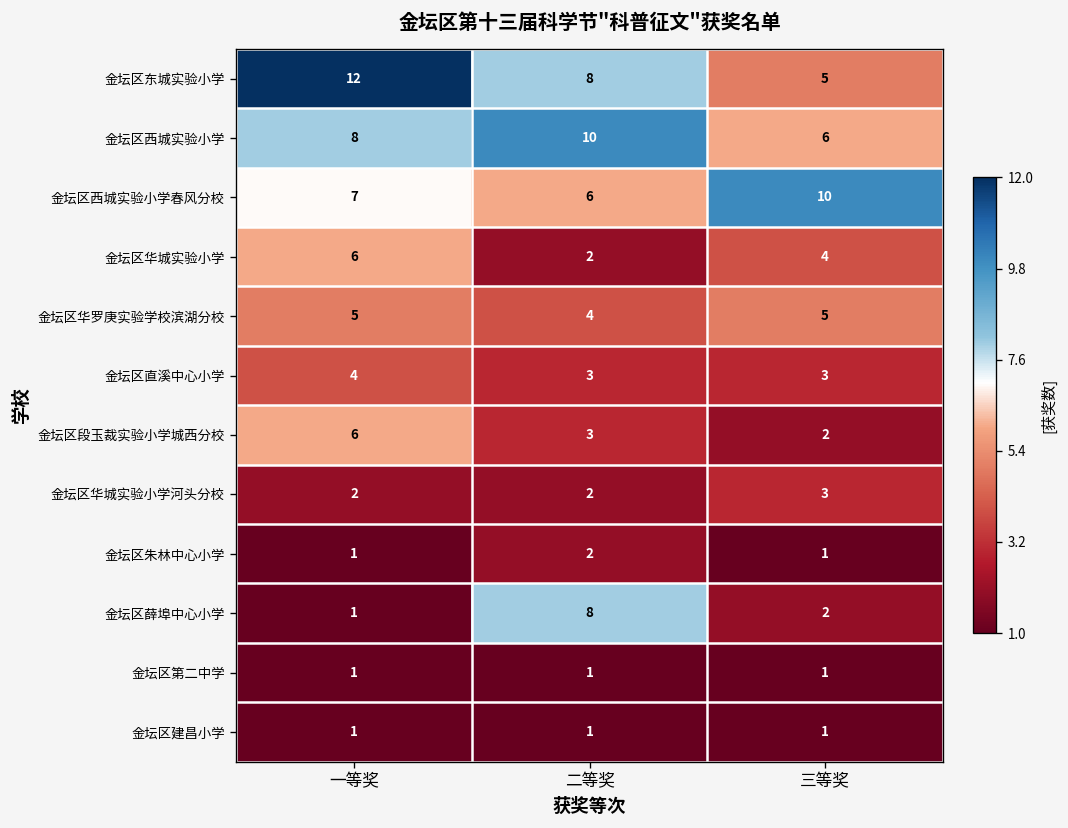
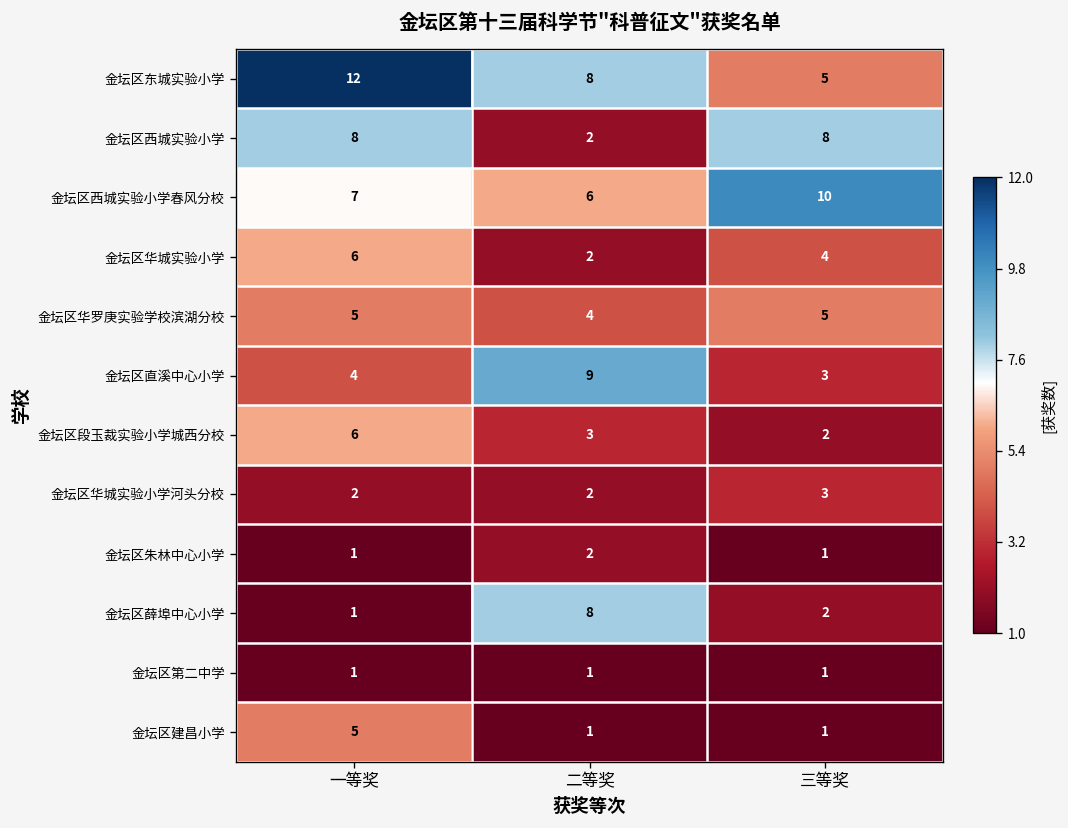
  {
    "金坛区东城实验小学": {
      "一等奖": 12,
      "二等奖": 8,
      "三等奖": 5
    },
    "金坛区西城实验小学": {
      "一等奖": 8,
-     "二等奖": 10,
-     "三等奖": 6
+     "二等奖": 2,
+     "三等奖": 8
    },
    "金坛区西城实验小学春风分校": {
      "一等奖": 7,
      "二等奖": 6,
      "三等奖": 10
    },
    "金坛区华城实验小学": {
      "一等奖": 6,
      "二等奖": 2,
      "三等奖": 4
    },
    "金坛区华罗庚实验学校滨湖分校": {
      "一等奖": 5,
      "二等奖": 4,
      "三等奖": 5
    },
    "金坛区直溪中心小学": {
      "一等奖": 4,
-     "二等奖": 3,
+     "二等奖": 9,
      "三等奖": 3
    },
    "金坛区段玉裁实验小学城西分校": {
      "一等奖": 6,
      "二等奖": 3,
      "三等奖": 2
    },
    "金坛区华城实验小学河头分校": {
      "一等奖": 2,
      "二等奖": 2,
      "三等奖": 3
    },
    "金坛区朱林中心小学": {
      "一等奖": 1,
      "二等奖": 2,
      "三等奖": 1
    },
    "金坛区薛埠中心小学": {
      "一等奖": 1,
      "二等奖": 8,
      "三等奖": 2
    },
    "金坛区第二中学": {
      "一等奖": 1,
      "二等奖": 1,
      "三等奖": 1
    },
    "金坛区建昌小学": {
-     "一等奖": 1,
+     "一等奖": 5,
      "二等奖": 1,
      "三等奖": 1
    }
  }
